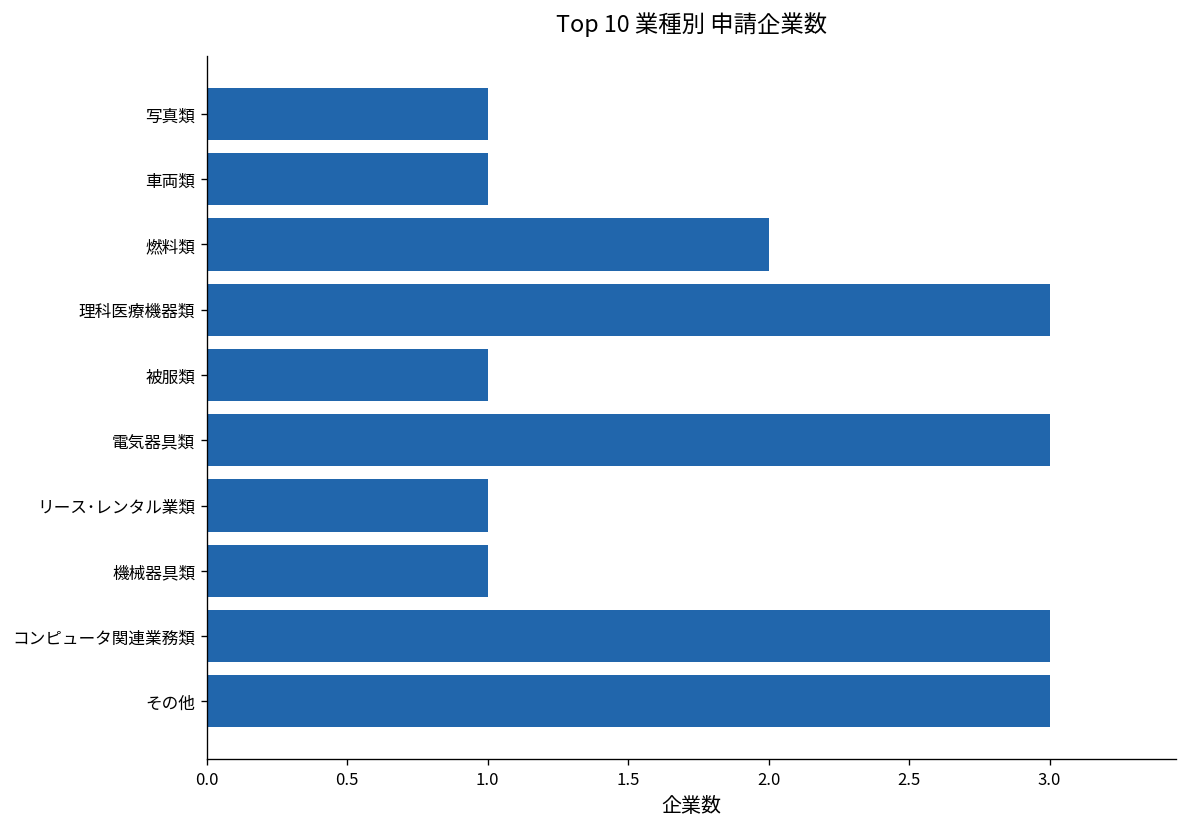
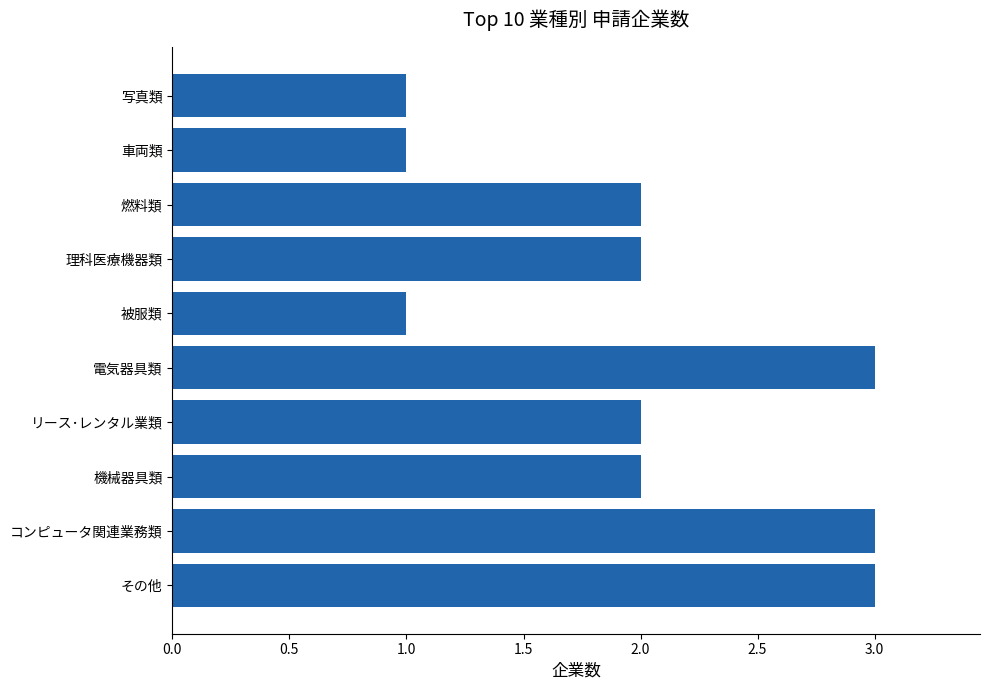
  {
    "写真類": 1,
    "車両類": 1,
    "燃料類": 2,
-   "理科医療機器類": 3,
+   "理科医療機器類": 2,
    "被服類": 1,
    "電気器具類": 3,
-   "リース･レンタル業類": 1,
-   "機械器具類": 1,
+   "リース･レンタル業類": 2,
+   "機械器具類": 2,
    "コンピュータ関連業務類": 3,
    "その他": 3
  }
